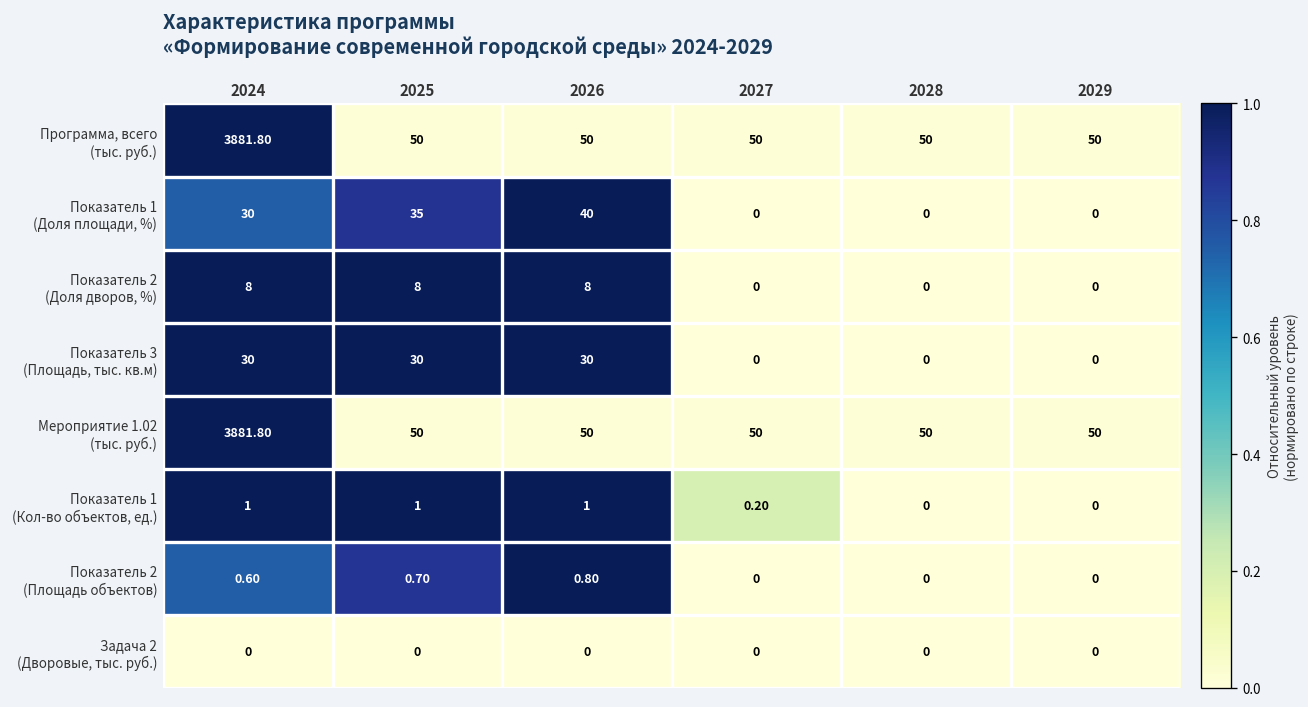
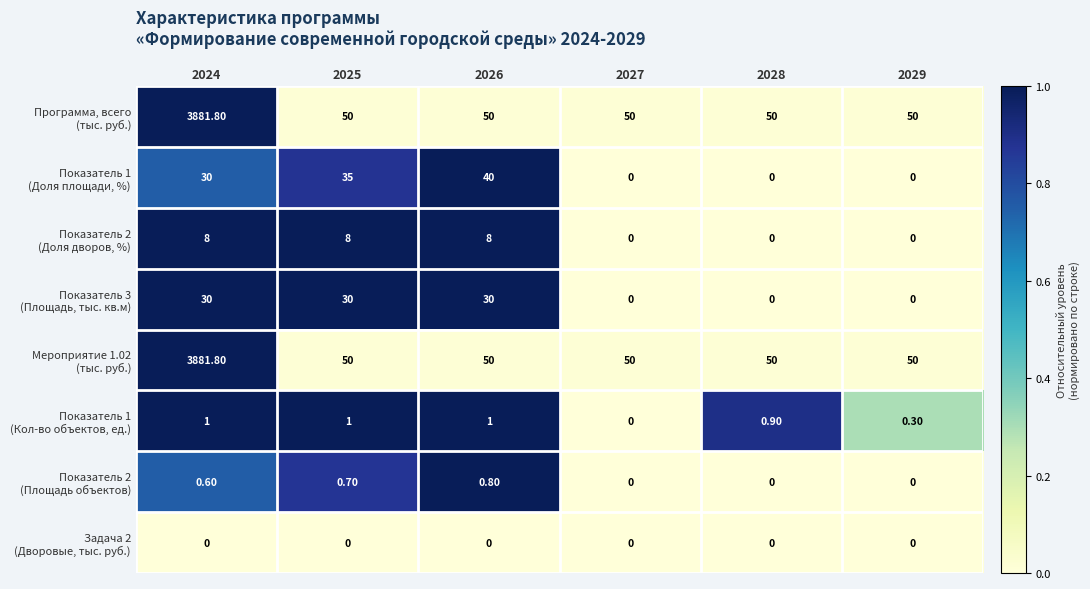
  {
    "Программа, всего (тыс. руб.)": {
      "2024": 3881.80,
      "2025": 50,
      "2026": 50,
      "2027": 50,
      "2028": 50,
      "2029": 50
    },
    "Показатель 1 (Доля площади, %)": {
      "2024": 30,
      "2025": 35,
      "2026": 40,
      "2027": 0,
      "2028": 0,
      "2029": 0
    },
    "Показатель 2 (Доля дворов, %)": {
      "2024": 8,
      "2025": 8,
      "2026": 8,
      "2027": 0,
      "2028": 0,
      "2029": 0
    },
    "Показатель 3 (Площадь, тыс. кв.м)": {
      "2024": 30,
      "2025": 30,
      "2026": 30,
      "2027": 0,
      "2028": 0,
      "2029": 0
    },
    "Мероприятие 1.02 (тыс. руб.)": {
      "2024": 3881.80,
      "2025": 50,
      "2026": 50,
      "2027": 50,
      "2028": 50,
      "2029": 50
    },
    "Показатель 1 (Кол-во объектов, ед.)": {
      "2024": 1,
      "2025": 1,
      "2026": 1,
-     "2027": 0.20,
-     "2028": 0,
-     "2029": 0
+     "2027": 0,
+     "2028": 0.90,
+     "2029": 0.30
    },
    "Показатель 2 (Площадь объектов)": {
      "2024": 0.60,
      "2025": 0.70,
      "2026": 0.80,
      "2027": 0,
      "2028": 0,
      "2029": 0
    },
    "Задача 2 (Дворовые, тыс. руб.)": {
      "2024": 0,
      "2025": 0,
      "2026": 0,
      "2027": 0,
      "2028": 0,
      "2029": 0
    }
  }
